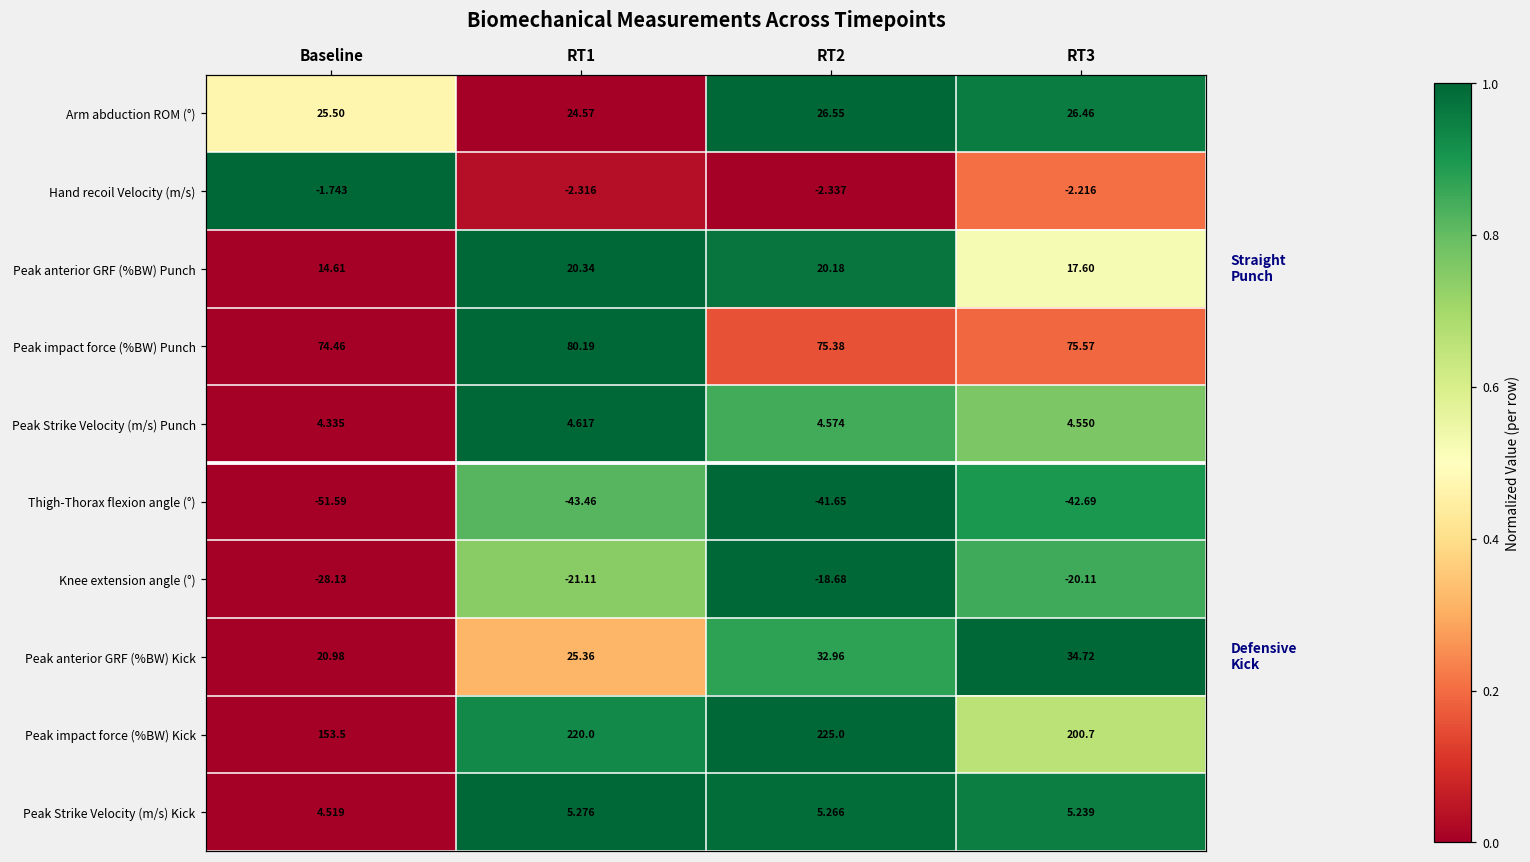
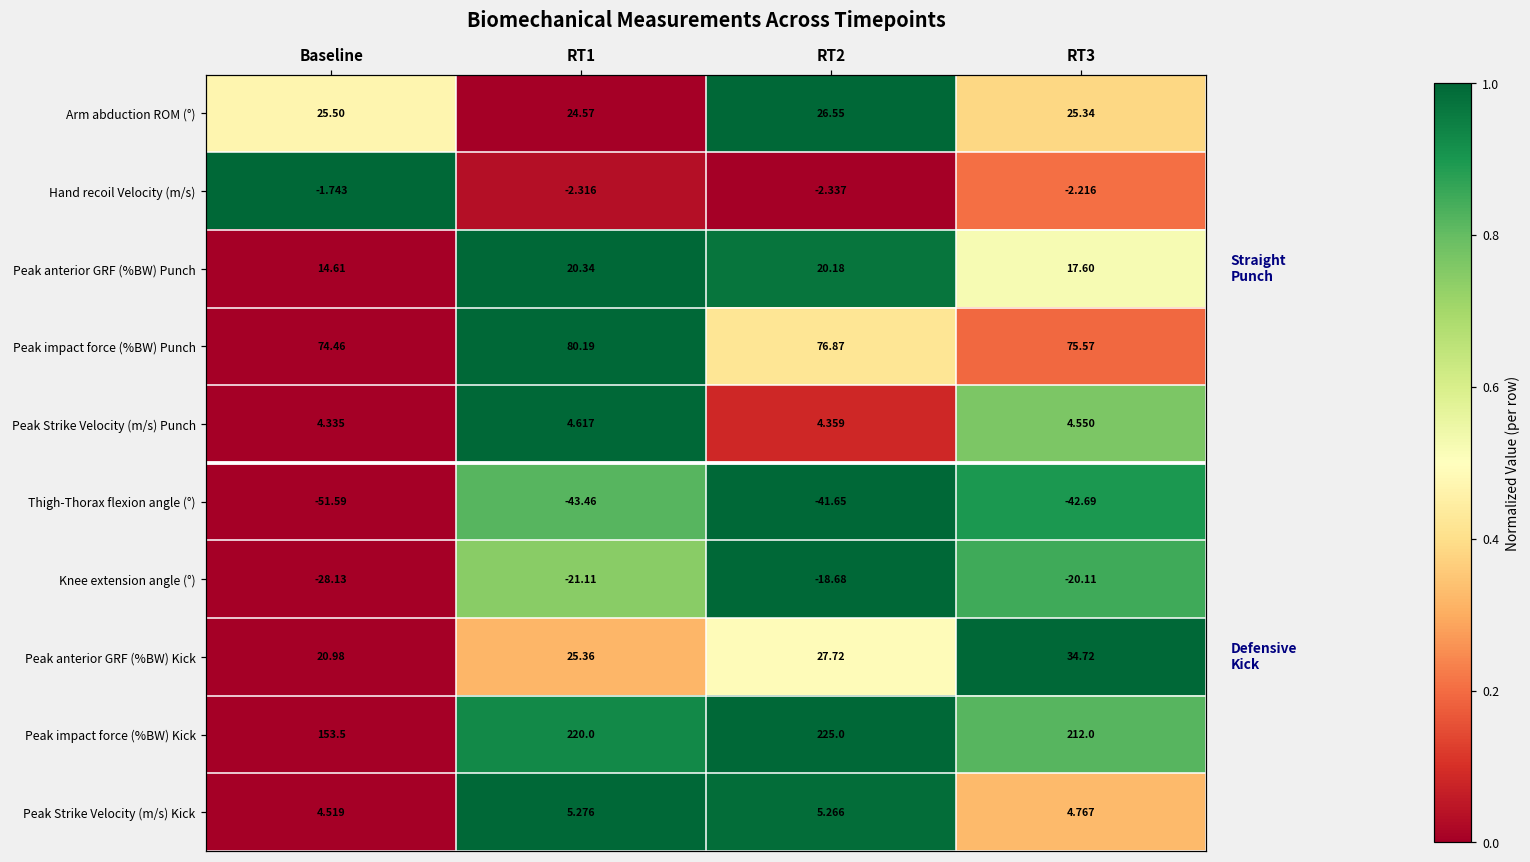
  {
    "Arm abduction ROM (°)": {
      "Baseline": 25.50,
      "RT1": 24.57,
      "RT2": 26.55,
-     "RT3": 26.46
+     "RT3": 25.34
    },
    "Hand recoil Velocity (m/s)": {
      "Baseline": -1.743,
      "RT1": -2.316,
      "RT2": -2.337,
      "RT3": -2.216
    },
    "Peak anterior GRF (%BW) Punch": {
      "Baseline": 14.61,
      "RT1": 20.34,
      "RT2": 20.18,
      "RT3": 17.60
    },
    "Peak impact force (%BW) Punch": {
      "Baseline": 74.46,
      "RT1": 80.19,
-     "RT2": 75.38,
+     "RT2": 76.87,
      "RT3": 75.57
    },
    "Peak Strike Velocity (m/s) Punch": {
      "Baseline": 4.335,
      "RT1": 4.617,
-     "RT2": 4.574,
+     "RT2": 4.359,
      "RT3": 4.550
    },
    "Thigh-Thorax flexion angle (°)": {
      "Baseline": -51.59,
      "RT1": -43.46,
      "RT2": -41.65,
      "RT3": -42.69
    },
    "Knee extension angle (°)": {
      "Baseline": -28.13,
      "RT1": -21.11,
      "RT2": -18.68,
      "RT3": -20.11
    },
    "Peak anterior GRF (%BW) Kick": {
      "Baseline": 20.98,
      "RT1": 25.36,
-     "RT2": 32.96,
+     "RT2": 27.72,
      "RT3": 34.72
    },
    "Peak impact force (%BW) Kick": {
      "Baseline": 153.5,
      "RT1": 220.0,
      "RT2": 225.0,
-     "RT3": 200.7
+     "RT3": 212.0
    },
    "Peak Strike Velocity (m/s) Kick": {
      "Baseline": 4.519,
      "RT1": 5.276,
      "RT2": 5.266,
-     "RT3": 5.239
+     "RT3": 4.767
    }
  }
